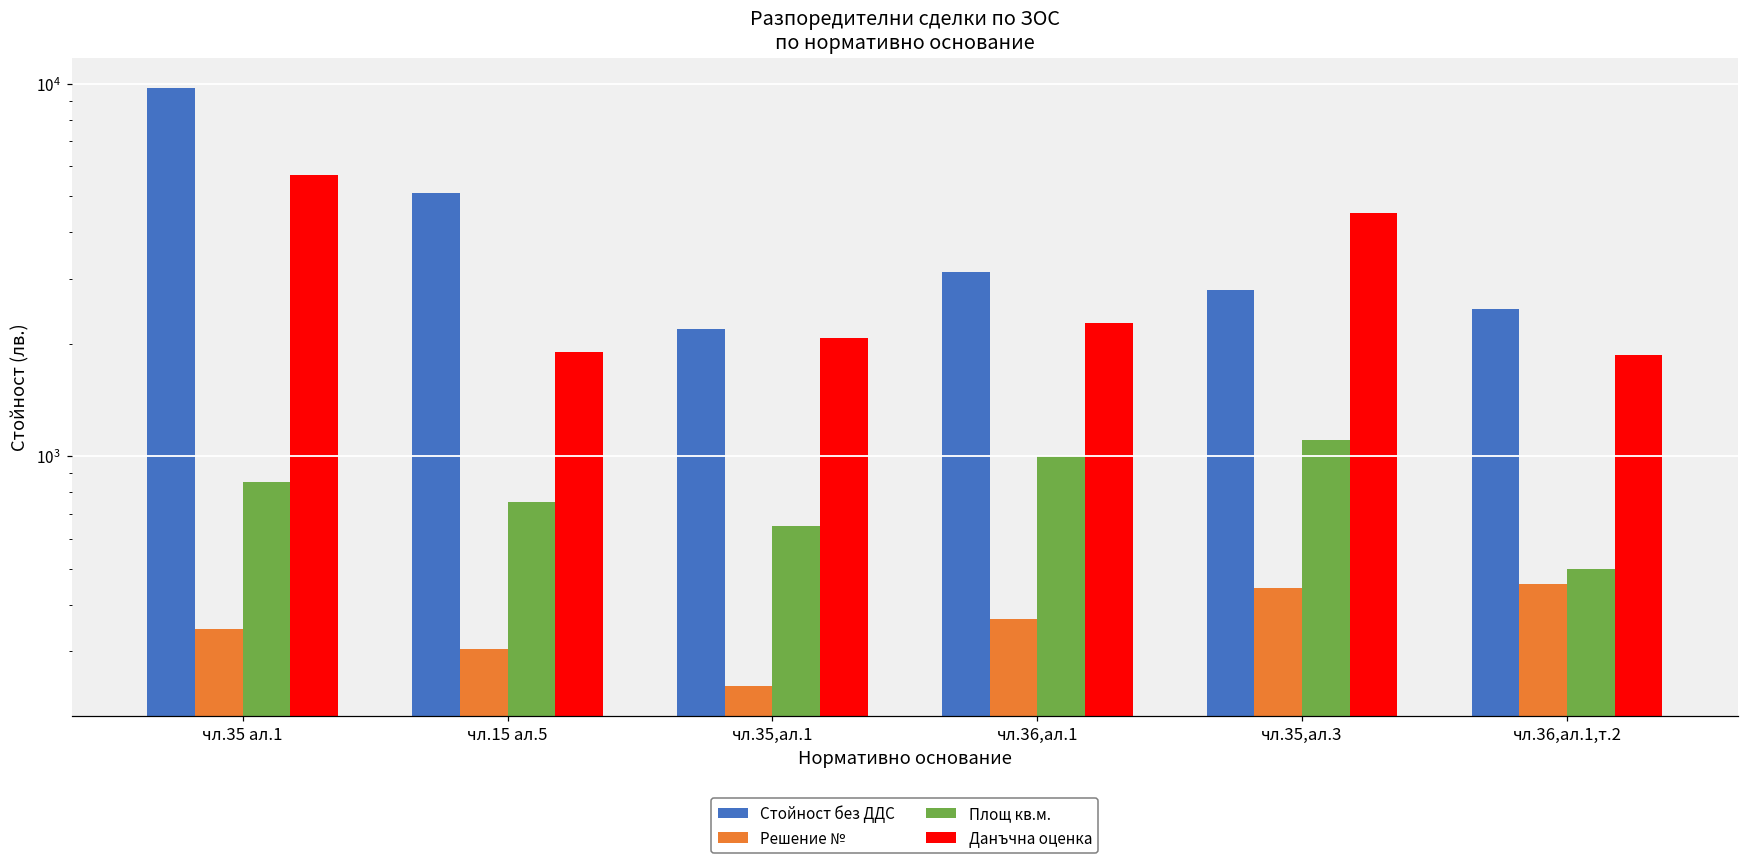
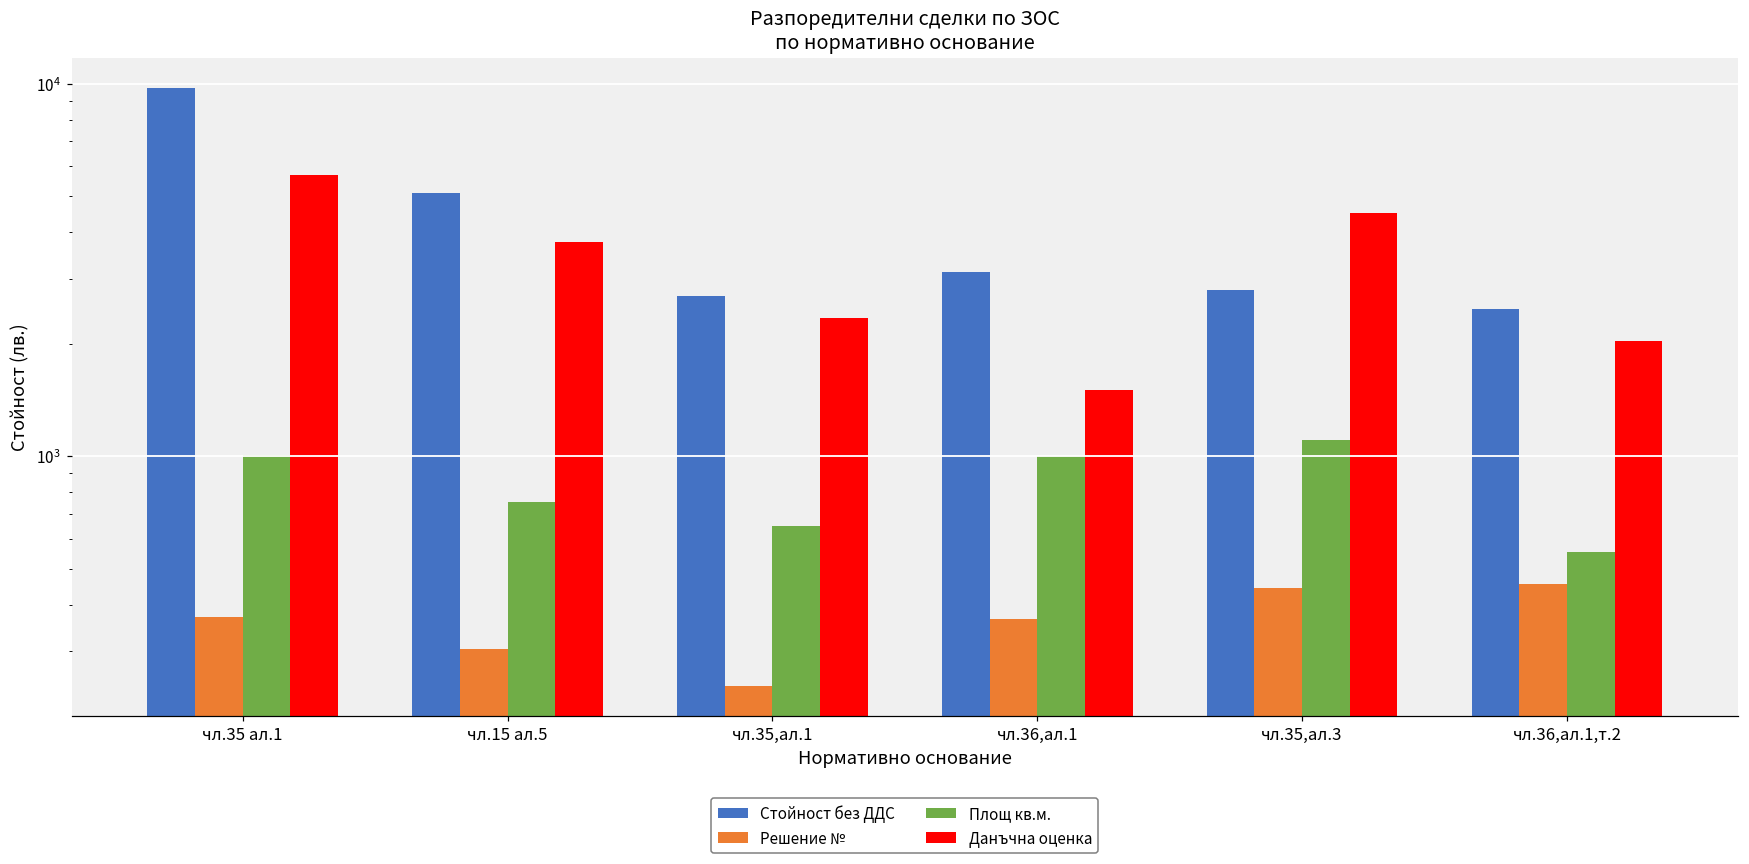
  {
    "Стойност без ДДС": {
      "чл.35 ал.1": 9800,
      "чл.15 ал.5": 5100,
-     "чл.35,ал.1": 2200,
+     "чл.35,ал.1": 2700,
      "чл.36,ал.1": 3100,
      "чл.35,ал.3": 2800,
      "чл.36,ал.1,т.2": 2500
    },
    "Решение №": {
-     "чл.35 ал.1": 340,
+     "чл.35 ал.1": 370,
      "чл.15 ал.5": 300,
      "чл.35,ал.1": 240,
      "чл.36,ал.1": 370,
      "чл.35,ал.3": 440,
      "чл.36,ал.1,т.2": 450
    },
    "Площ кв.м.": {
-     "чл.35 ал.1": 860,
+     "чл.35 ал.1": 1010,
      "чл.15 ал.5": 750,
      "чл.35,ал.1": 650,
      "чл.36,ал.1": 1000,
      "чл.35,ал.3": 1100,
-     "чл.36,ал.1,т.2": 500
+     "чл.36,ал.1,т.2": 550
    },
    "Данъчна оценка": {
      "чл.35 ал.1": 5700,
-     "чл.15 ал.5": 1900,
-     "чл.35,ал.1": 2100,
-     "чл.36,ал.1": 2300,
+     "чл.15 ал.5": 3800,
+     "чл.35,ал.1": 2400,
+     "чл.36,ал.1": 1500,
      "чл.35,ал.3": 4500,
-     "чл.36,ал.1,т.2": 1900
+     "чл.36,ал.1,т.2": 2000
    }
  }
